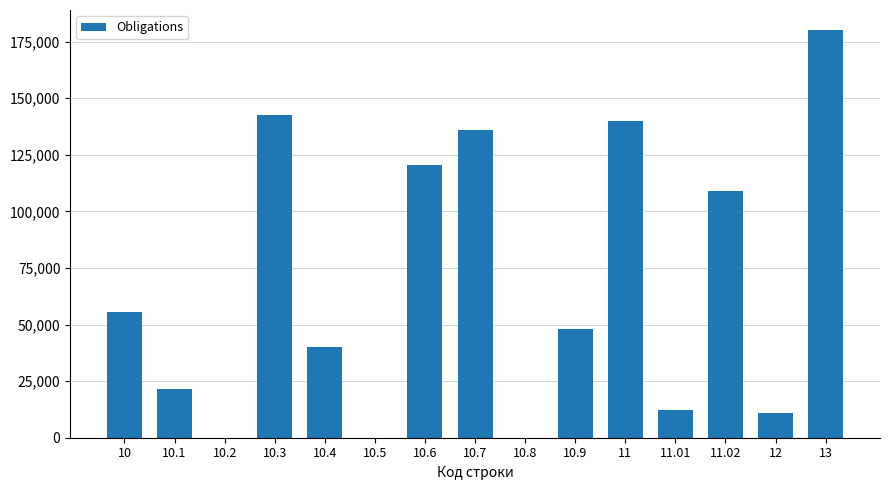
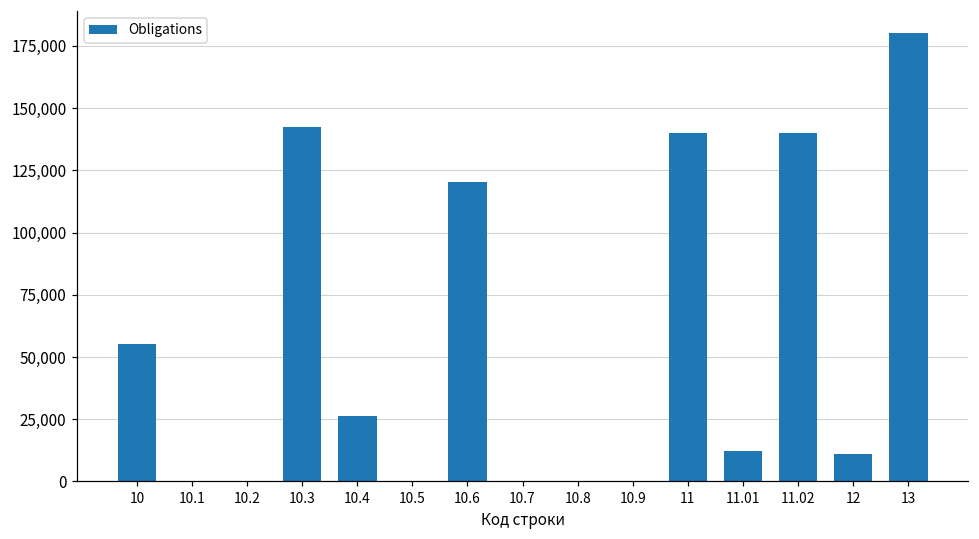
  {
    "10": "55,000",
-   "10.1": "22,000",
+   "10.1": "0",
    "10.2": "0",
    "10.3": "143,000",
-   "10.4": "40,000",
+   "10.4": "26,000",
    "10.5": "0",
    "10.6": "120,000",
-   "10.7": "136,000",
+   "10.7": "0",
    "10.8": "0",
-   "10.9": "48,000",
+   "10.9": "0",
    "11": "140,000",
    "11.01": "12,000",
-   "11.02": "109,000",
+   "11.02": "140,000",
    "12": "11,000",
    "13": "180,000"
  }
